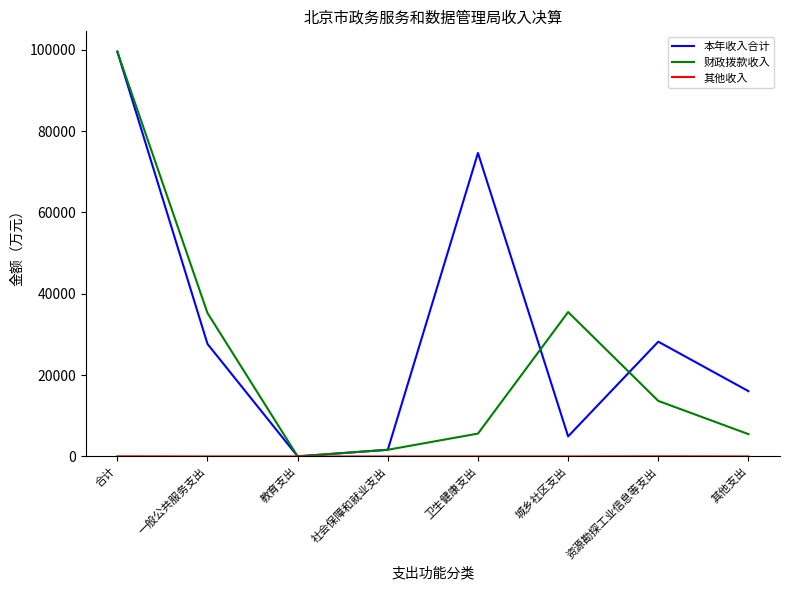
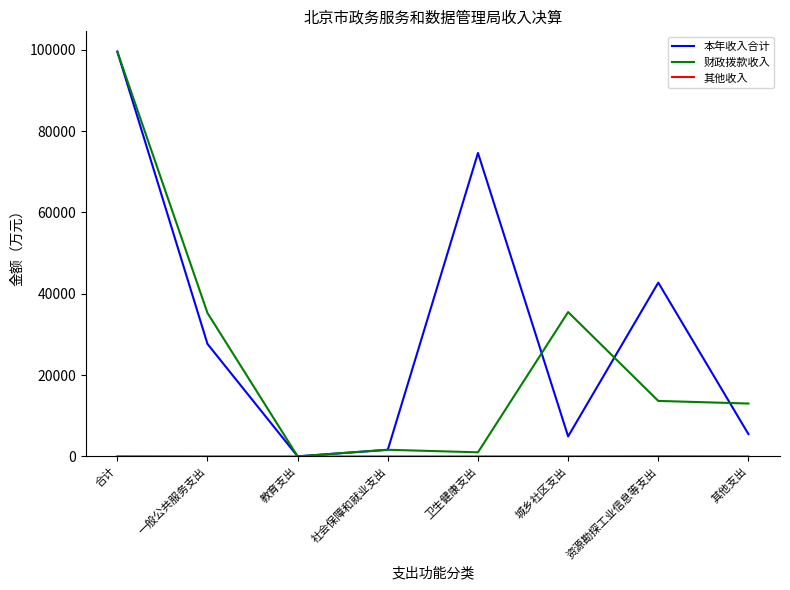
  {
    "本年收入合计": {
      "一般公共服务支出": 28000,
      "卫生健康支出": 75000,
      "城乡社区支出": 5000,
-     "资源勘探工业信息等支出": 28000,
-     "其他支出": 16000
+     "资源勘探工业信息等支出": 43000,
+     "其他支出": 5000
    },
    "财政拨款收入": {
      "一般公共服务支出": 35000,
-     "卫生健康支出": 6000,
+     "卫生健康支出": 1000,
      "城乡社区支出": 36000,
      "资源勘探工业信息等支出": 14000,
-     "其他支出": 5000
+     "其他支出": 13000
    },
    "其他收入": {
      "合计": 0,
      "一般公共服务支出": 0,
      "社会保障和就业支出": 0,
      "卫生健康支出": 0,
      "城乡社区支出": 0,
      "资源勘探工业信息等支出": 0,
      "其他支出": 0
    }
  }
